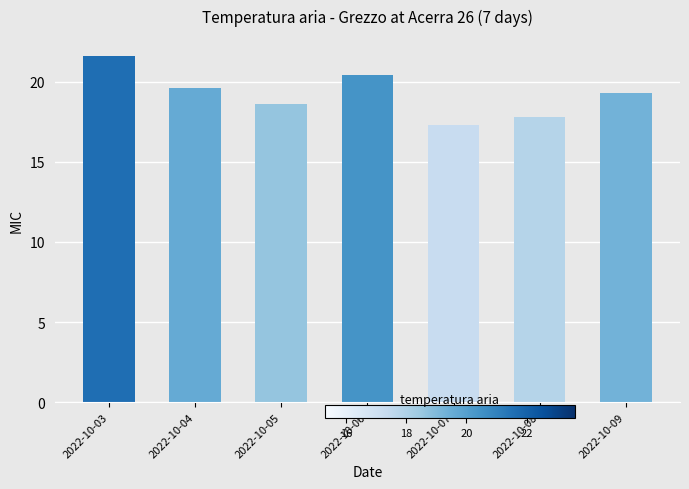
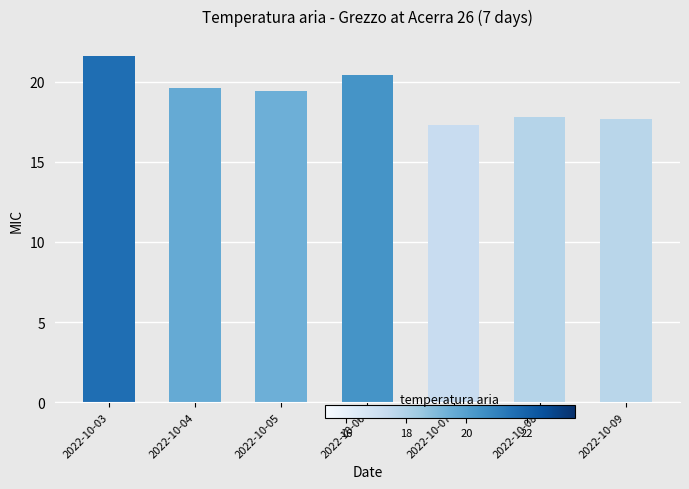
  {
    "2022-10-03": 21.6,
    "2022-10-04": 19.6,
-   "2022-10-05": 18.6,
+   "2022-10-05": 19.4,
    "2022-10-06": 20.4,
    "2022-10-07": 17.3,
    "2022-10-08": 17.8,
-   "2022-10-09": 19.3
+   "2022-10-09": 17.7
  }
